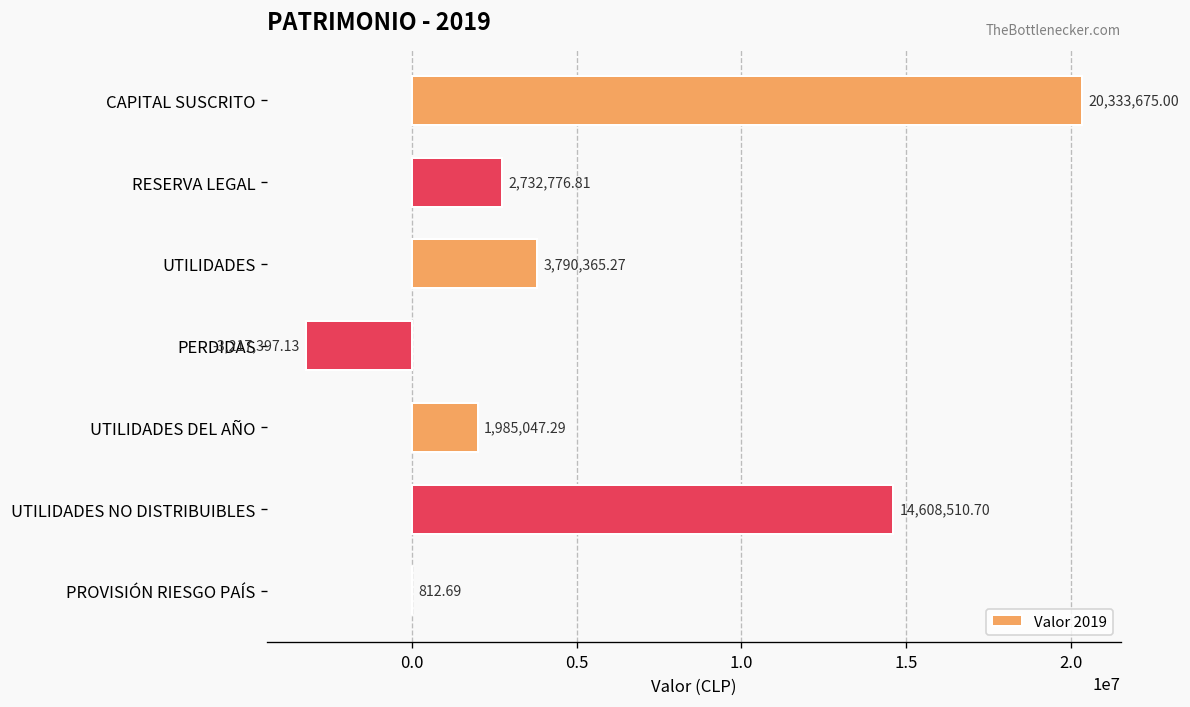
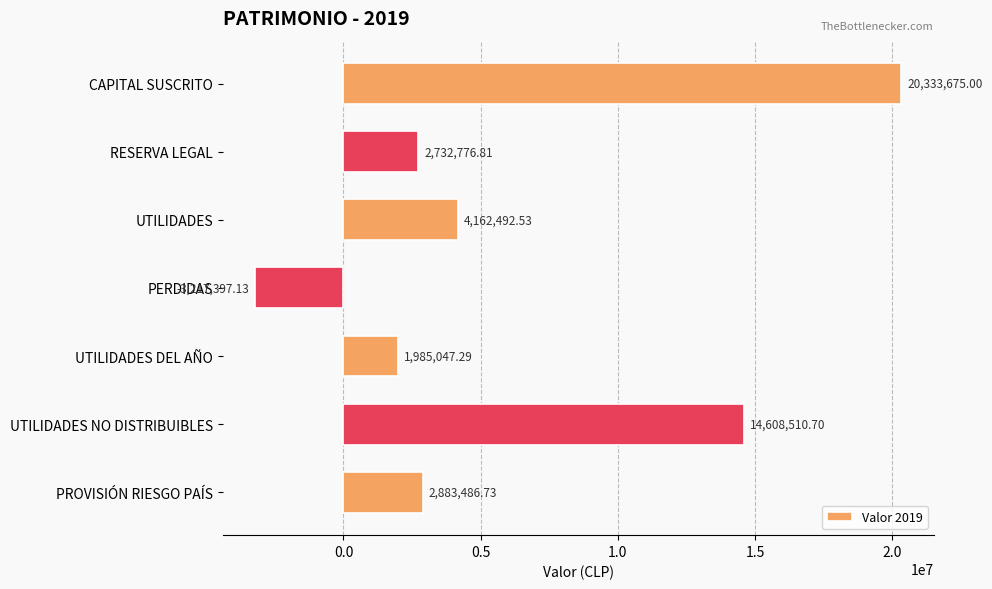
  {
    "CAPITAL SUSCRITO": "20,333,675.00",
    "RESERVA LEGAL": "2,732,776.81",
-   "UTILIDADES": "3,790,365.27",
+   "UTILIDADES": "4,162,492.53",
    "PERDIDAS": "-3,217,397.13",
    "UTILIDADES DEL AÑO": "1,985,047.29",
    "UTILIDADES NO DISTRIBUIBLES": "14,608,510.70",
-   "PROVISIÓN RIESGO PAÍS": "812.69"
+   "PROVISIÓN RIESGO PAÍS": "2,883,486.73"
  }
